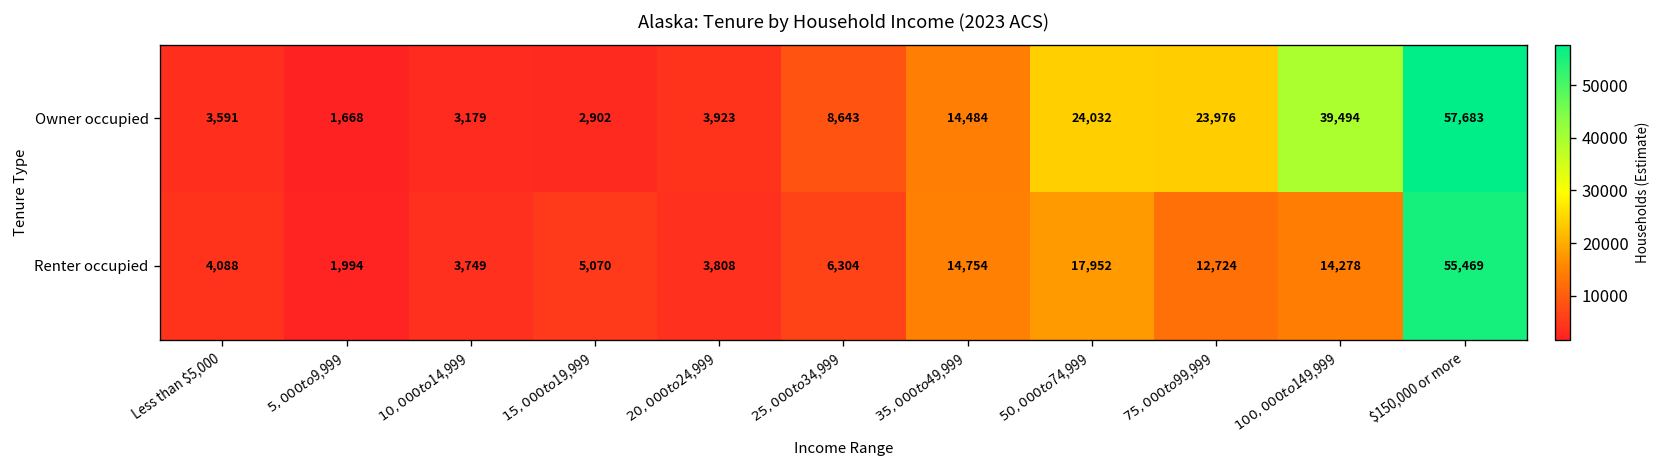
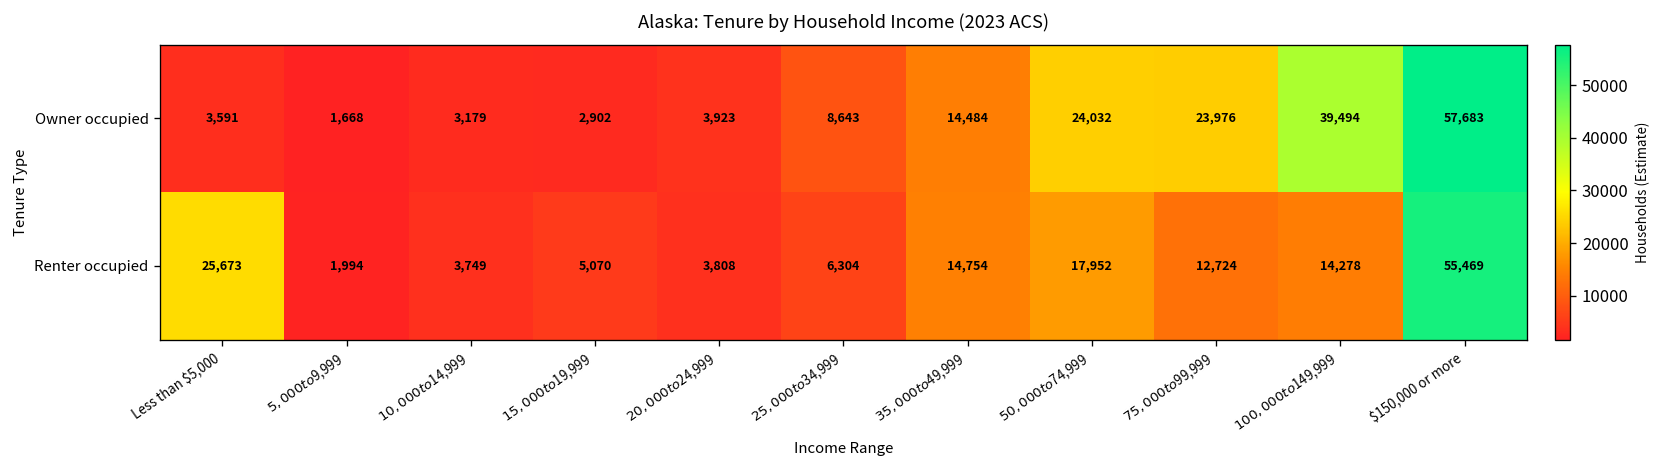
  {
    "Owner occupied": {
      "Less than $5,000": "3,591",
      "$150,000 or more": "57,683"
    },
    "Renter occupied": {
-     "Less than $5,000": "4,088",
+     "Less than $5,000": "25,673",
      "$150,000 or more": "55,469"
    }
  }
